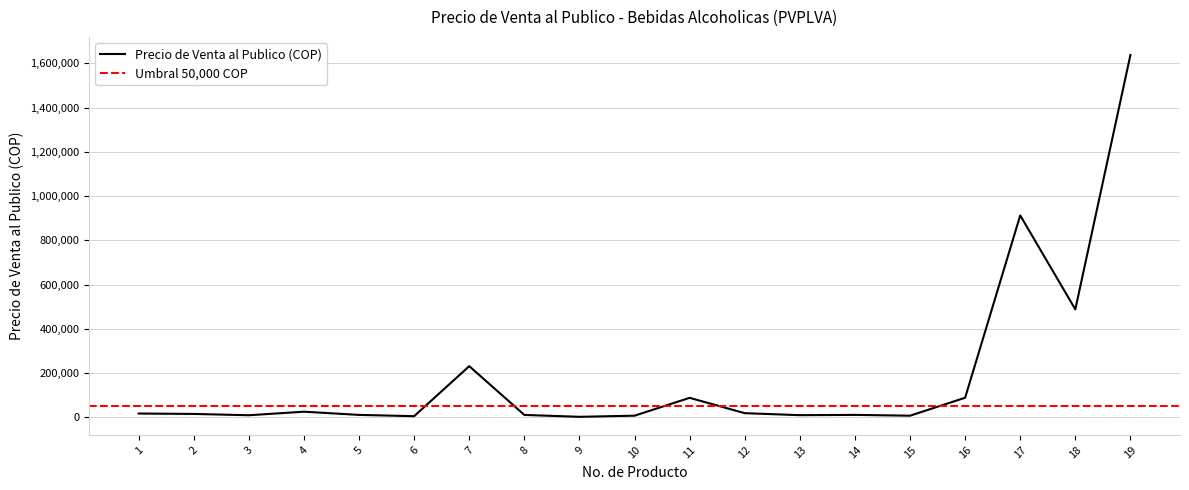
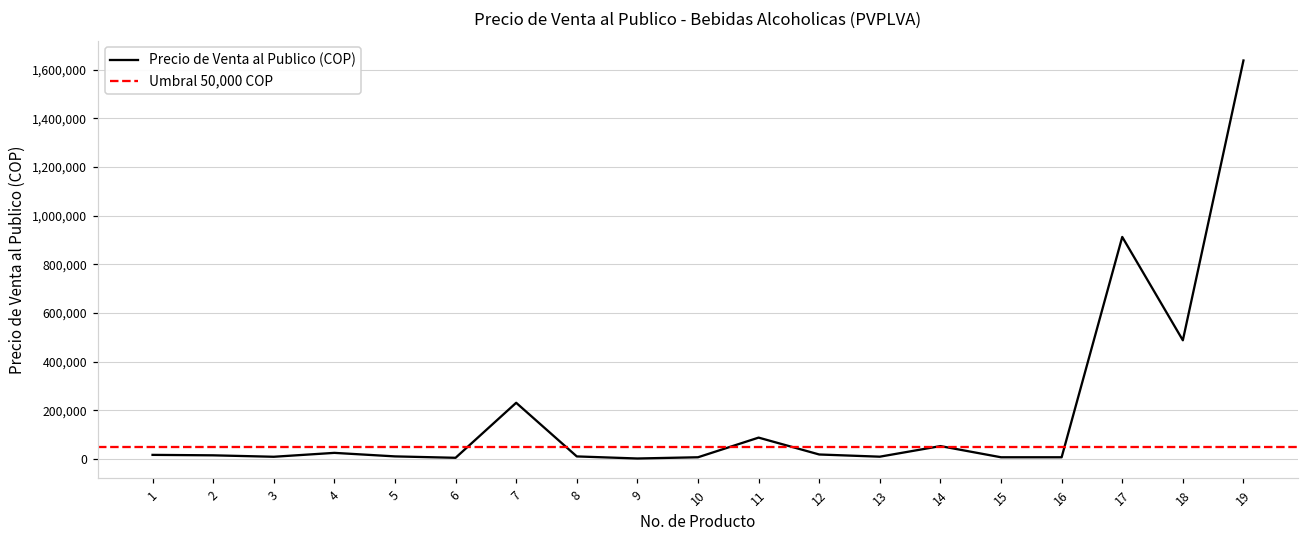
  {
    "1": "20,000",
    "2": "20,000",
    "3": "10,000",
    "4": "30,000",
    "5": "10,000",
    "6": "10,000",
    "7": "230,000",
    "8": "10,000",
    "9": "0",
    "10": "10,000",
    "11": "90,000",
    "12": "20,000",
    "13": "10,000",
-   "14": "10,000",
+   "14": "50,000",
    "15": "10,000",
-   "16": "90,000",
+   "16": "10,000",
    "17": "910,000",
    "18": "490,000",
    "19": "1,640,000"
  }
